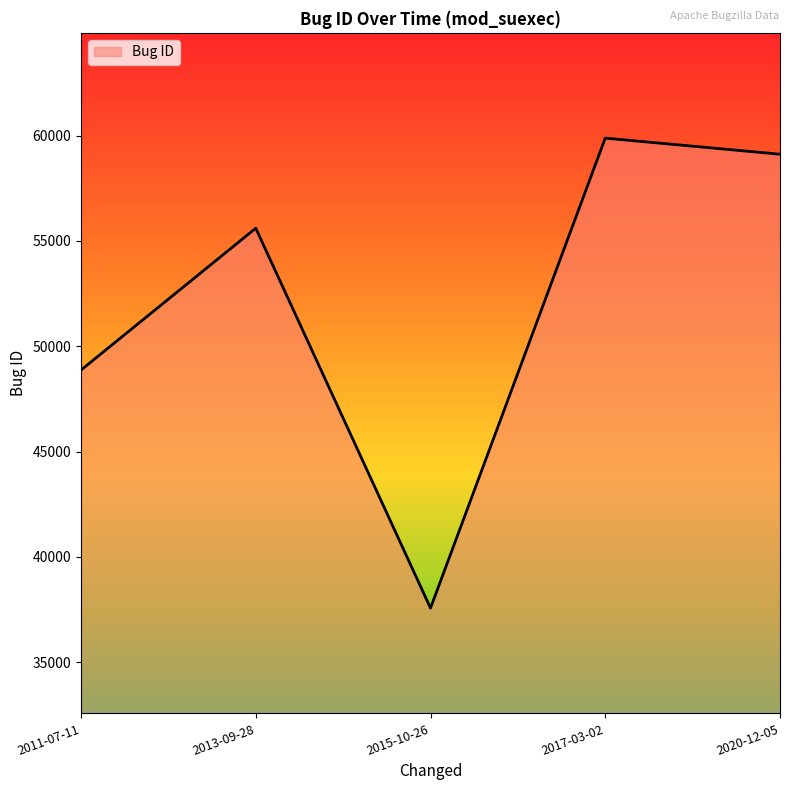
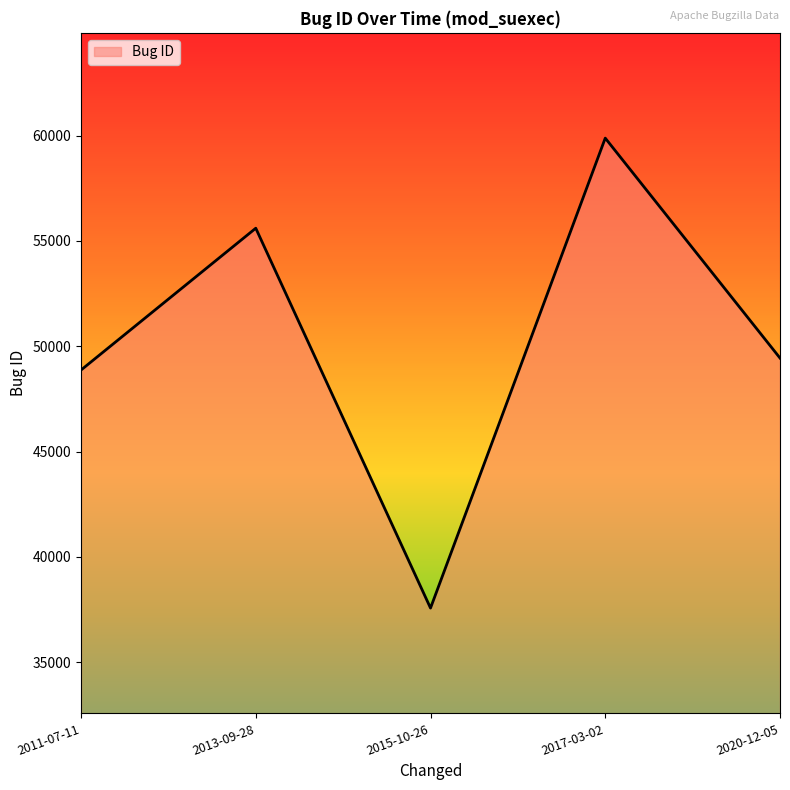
  {
    "2011-07-11": 48900,
    "2013-09-28": 55600,
    "2015-10-26": 37600,
    "2017-03-02": 59900,
-   "2020-12-05": 59100
+   "2020-12-05": 49400
  }
